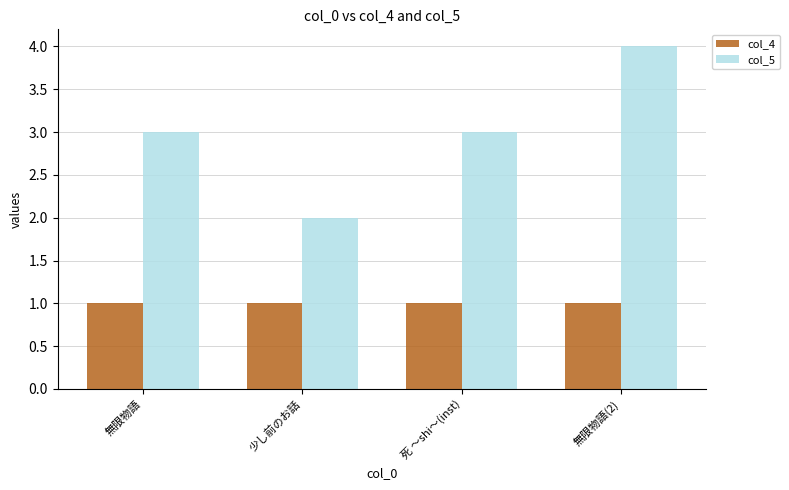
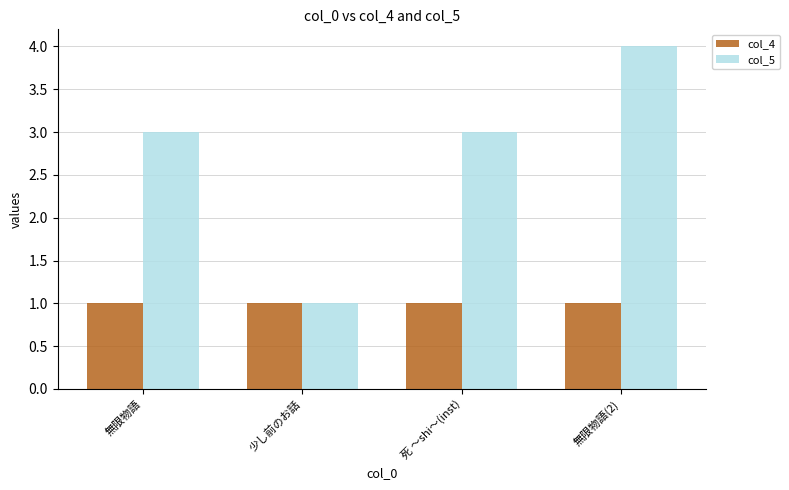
  {
    "col_4": {
      "無限物語": 1,
      "少し前のお話": 1,
      "死 ～shi～(inst)": 1,
      "無限物語(2)": 1
    },
    "col_5": {
      "無限物語": 3,
-     "少し前のお話": 2,
+     "少し前のお話": 1,
      "死 ～shi～(inst)": 3,
      "無限物語(2)": 4
    }
  }
